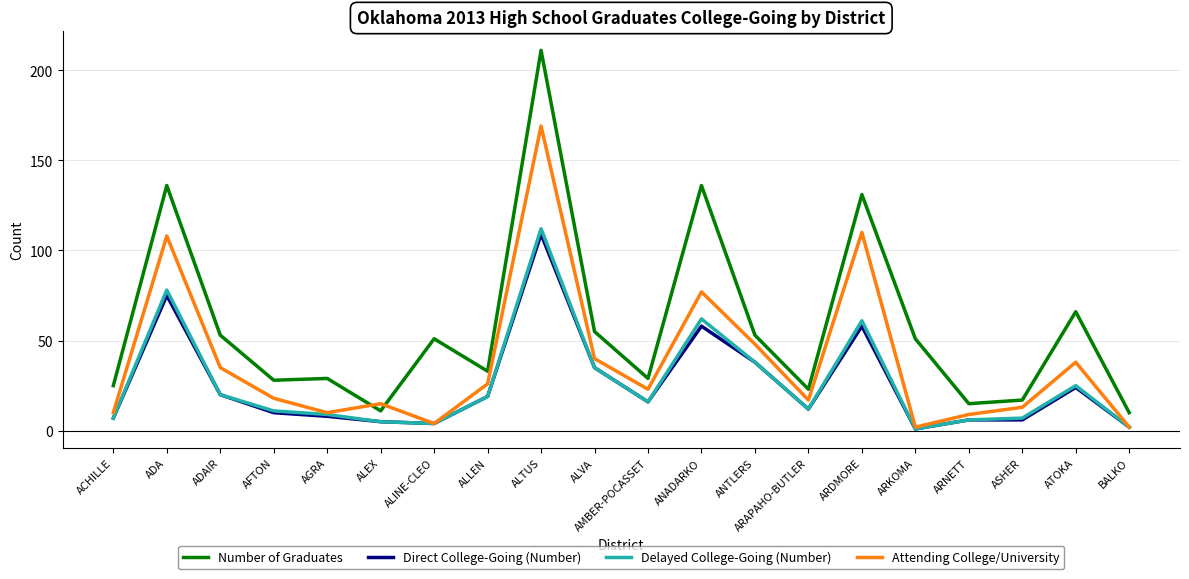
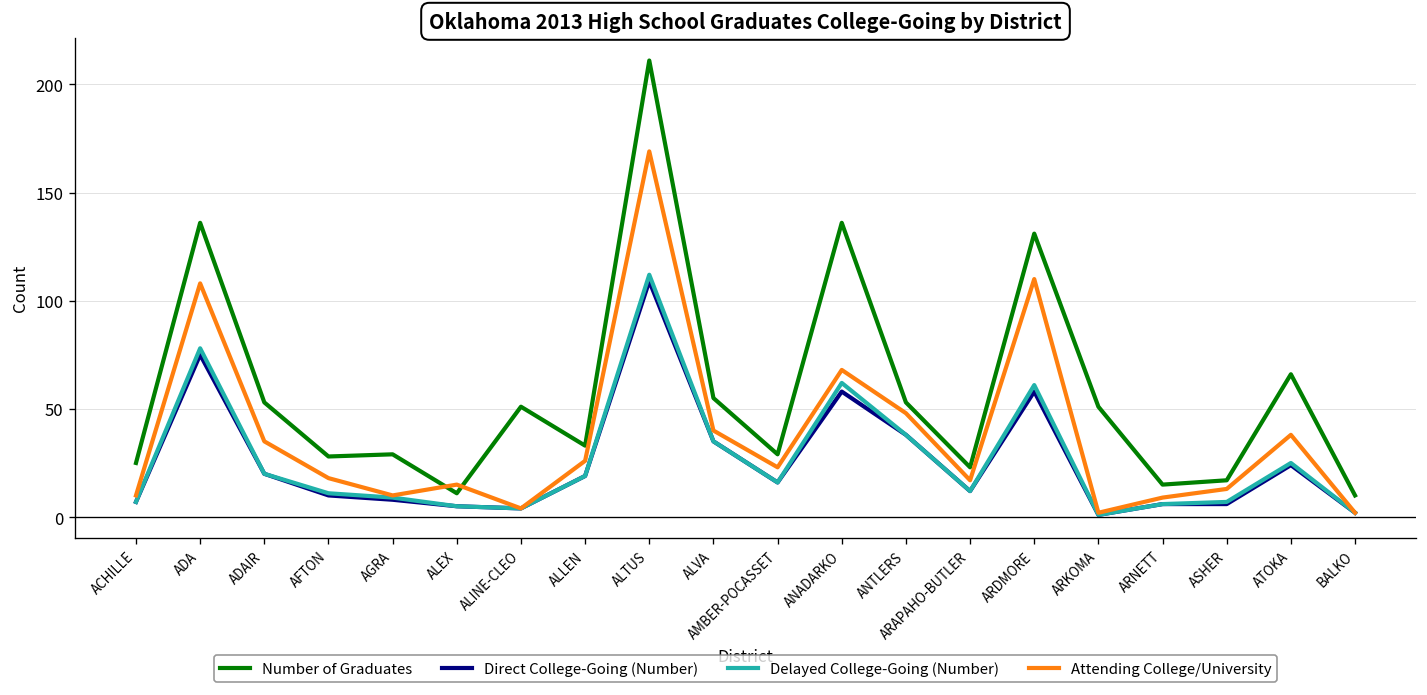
  {
    "Number of Graduates": {
      "ACHILLE": 25,
      "ADA": 136,
      "ADAIR": 53,
      "AFTON": 28,
      "AGRA": 29,
      "ALEX": 11,
      "ALINE-CLEO": 51,
      "ALLEN": 33,
      "ALTUS": 211,
      "ALVA": 55,
      "AMBER-POCASSET": 29,
      "ANADARKO": 136,
      "ANTLERS": 53,
      "ARAPAHO-BUTLER": 23,
      "ARDMORE": 131,
      "ARKOMA": 51,
      "ARNETT": 15,
      "ASHER": 17,
      "ATOKA": 66,
      "BALKO": 10
    },
    "Direct College-Going (Number)": {
      "ADA": 75,
      "ALTUS": 109,
      "ANADARKO": 58,
      "ARDMORE": 58
    },
    "Delayed College-Going (Number)": {
      "ADA": 78,
      "ALTUS": 112,
      "ANADARKO": 62,
      "ARDMORE": 61
    },
    "Attending College/University": {
      "ACHILLE": 10,
      "ADA": 108,
      "ADAIR": 35,
      "AFTON": 18,
      "ALEX": 15,
      "ALLEN": 26,
      "ALTUS": 169,
      "ALVA": 40,
      "AMBER-POCASSET": 23,
-     "ANADARKO": 77,
+     "ANADARKO": 68,
      "ANTLERS": 48,
      "ARAPAHO-BUTLER": 17,
      "ARDMORE": 110,
      "ARNETT": 9,
      "ASHER": 13,
      "ATOKA": 38
    }
  }
